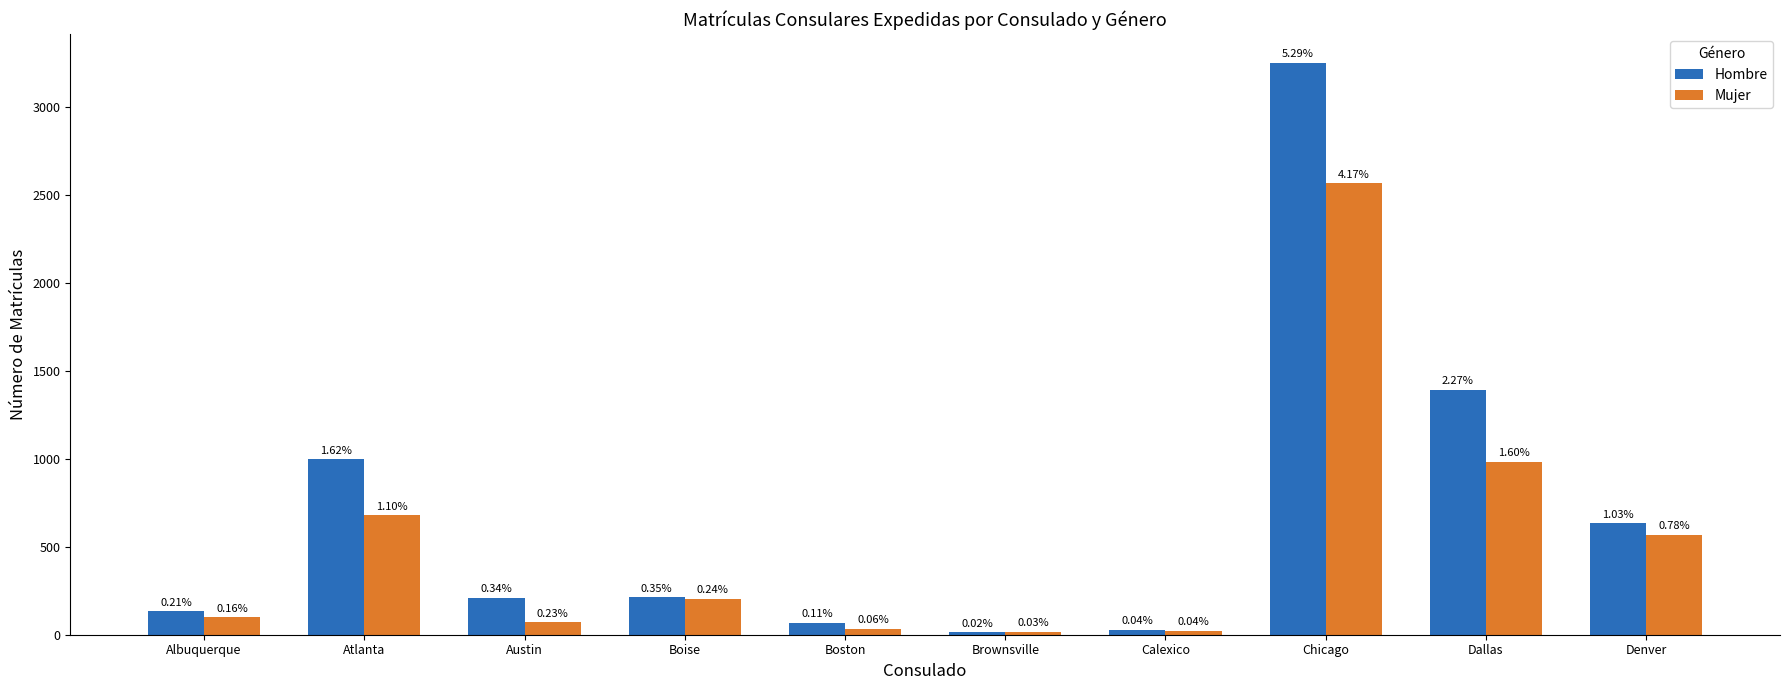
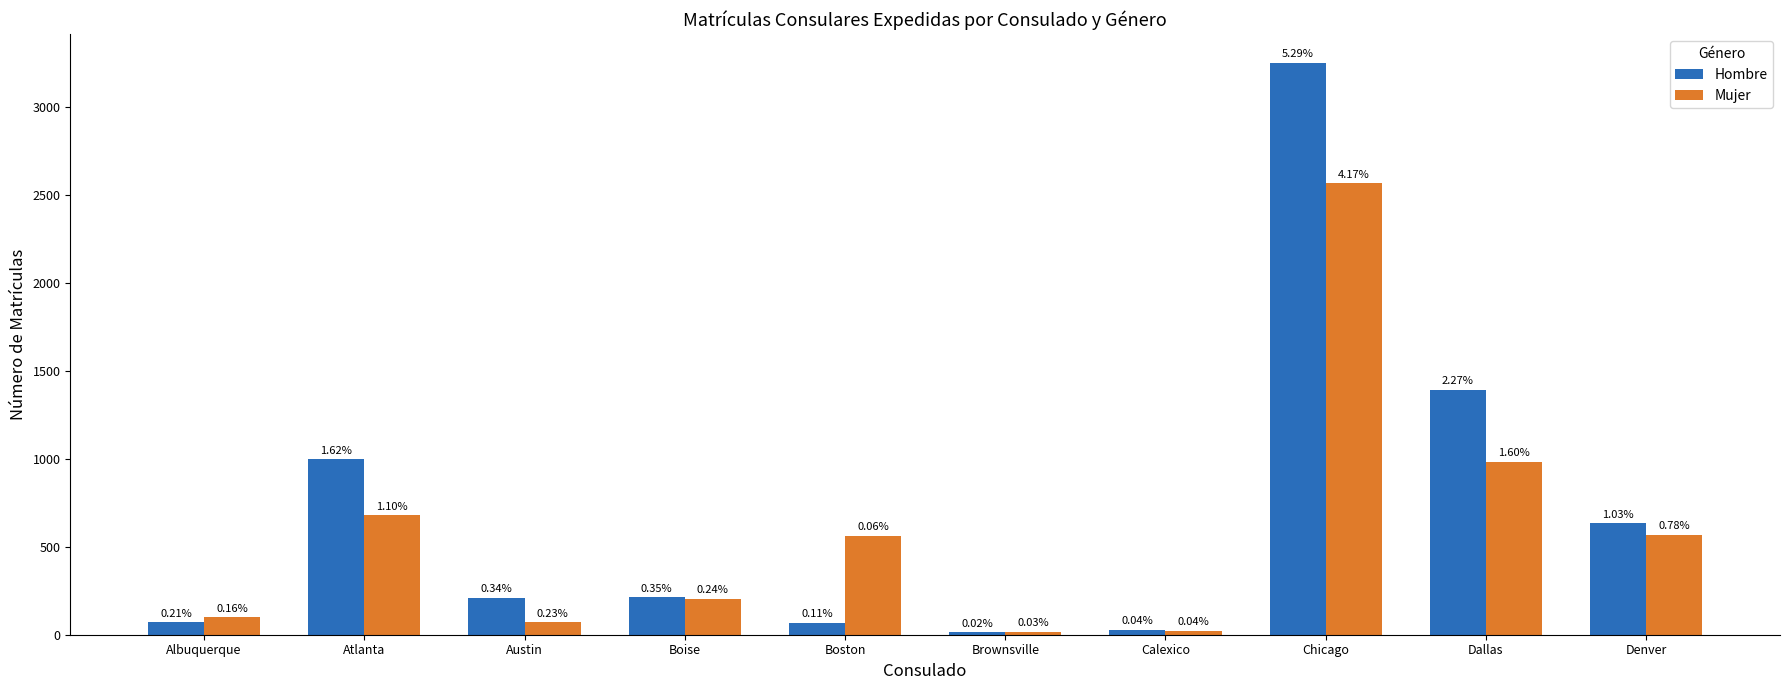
  {
    "Hombre": {
-     "Albuquerque": 130
+     "Albuquerque": 70
    },
    "Mujer": {
-     "Boston": 30
+     "Boston": 560
    }
  }
